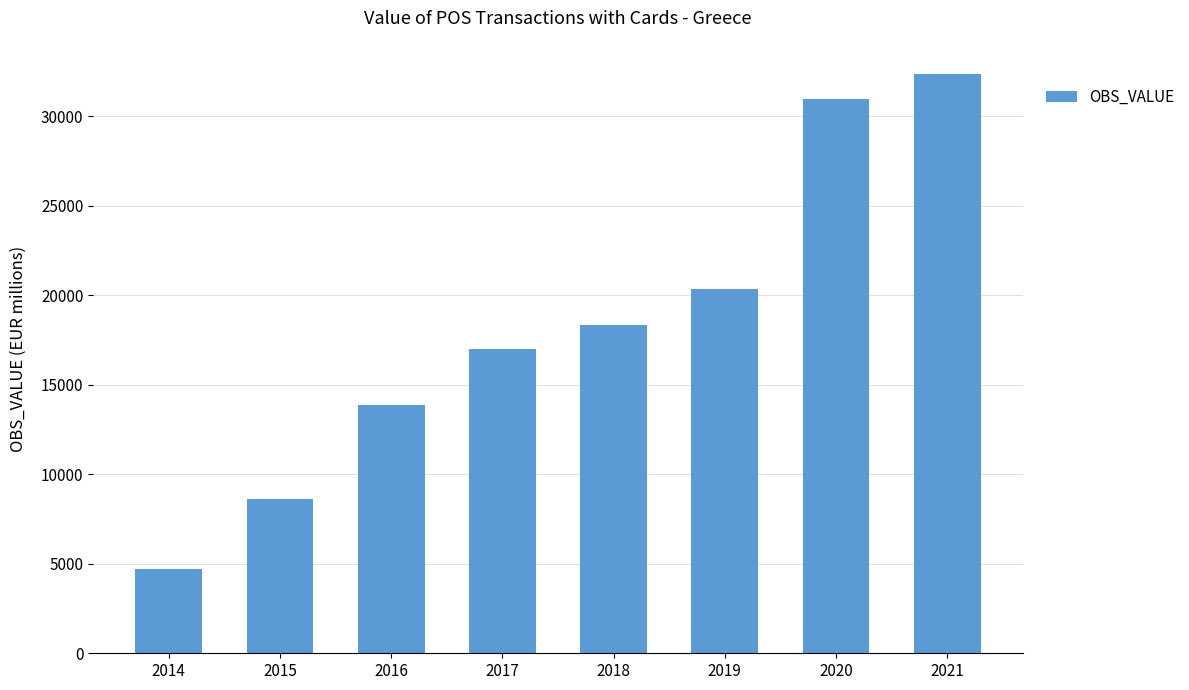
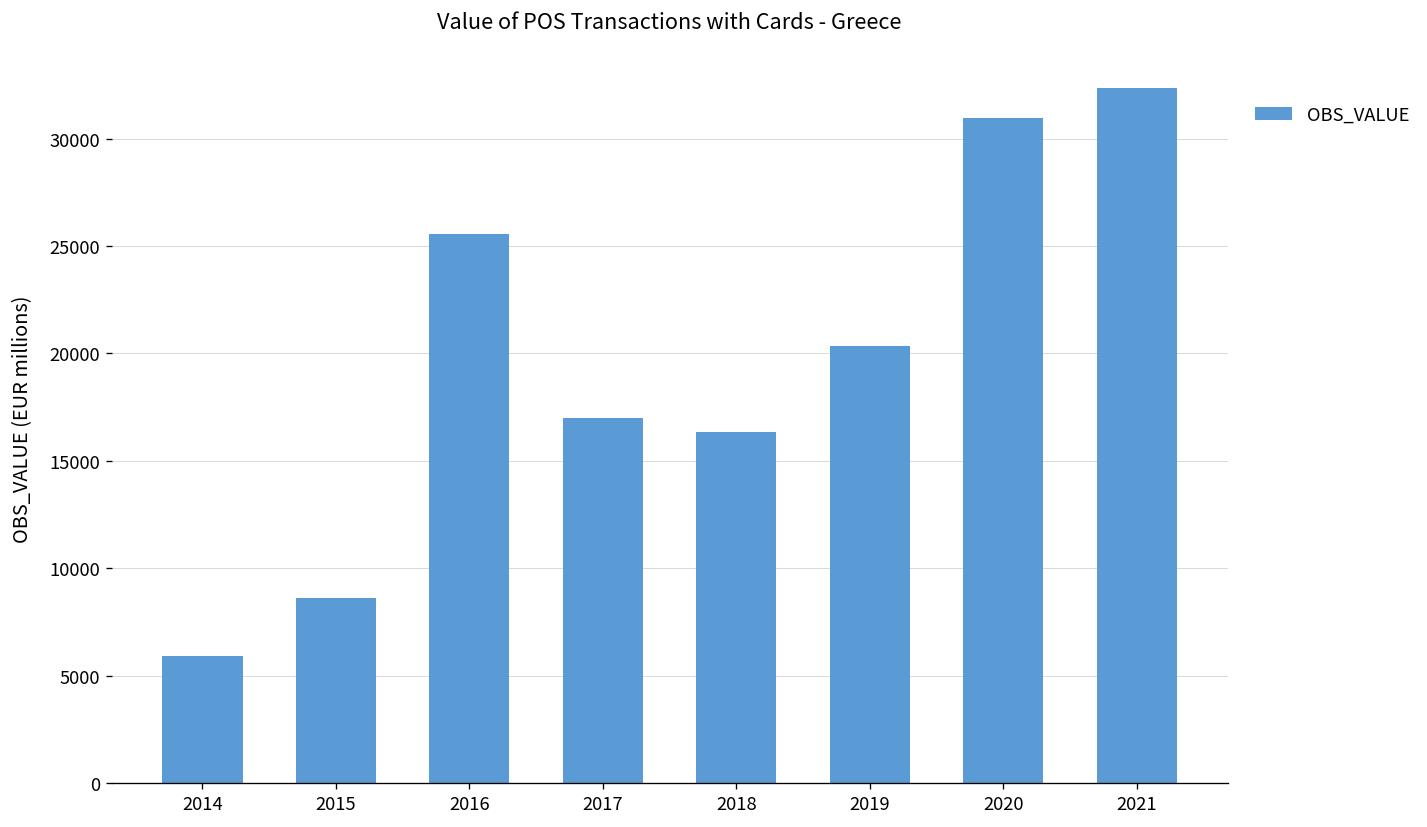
  {
-   "2014": 4700,
+   "2014": 5900,
    "2015": 8600,
-   "2016": 13900,
+   "2016": 25600,
    "2017": 17000,
-   "2018": 18300,
+   "2018": 16400,
    "2019": 20400,
    "2020": 31000,
    "2021": 32400
  }
